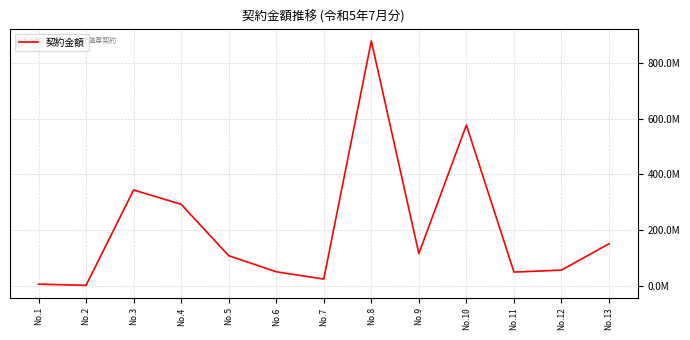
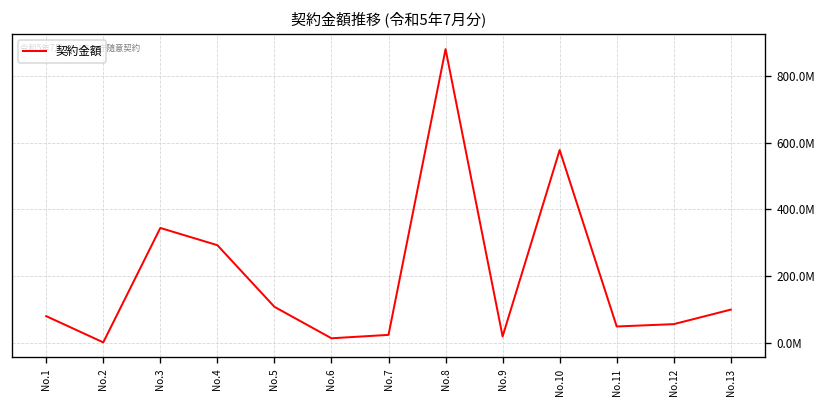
  {
-   "No.1": 10000000,
+   "No.1": 80000000,
    "No.2": 0,
    "No.3": 340000000,
    "No.4": 290000000,
    "No.5": 110000000,
-   "No.6": 50000000,
+   "No.6": 10000000,
    "No.7": 20000000,
    "No.8": 880000000,
-   "No.9": 120000000,
+   "No.9": 20000000,
    "No.10": 580000000,
    "No.11": 50000000,
    "No.12": 60000000,
-   "No.13": 150000000
+   "No.13": 100000000
  }
